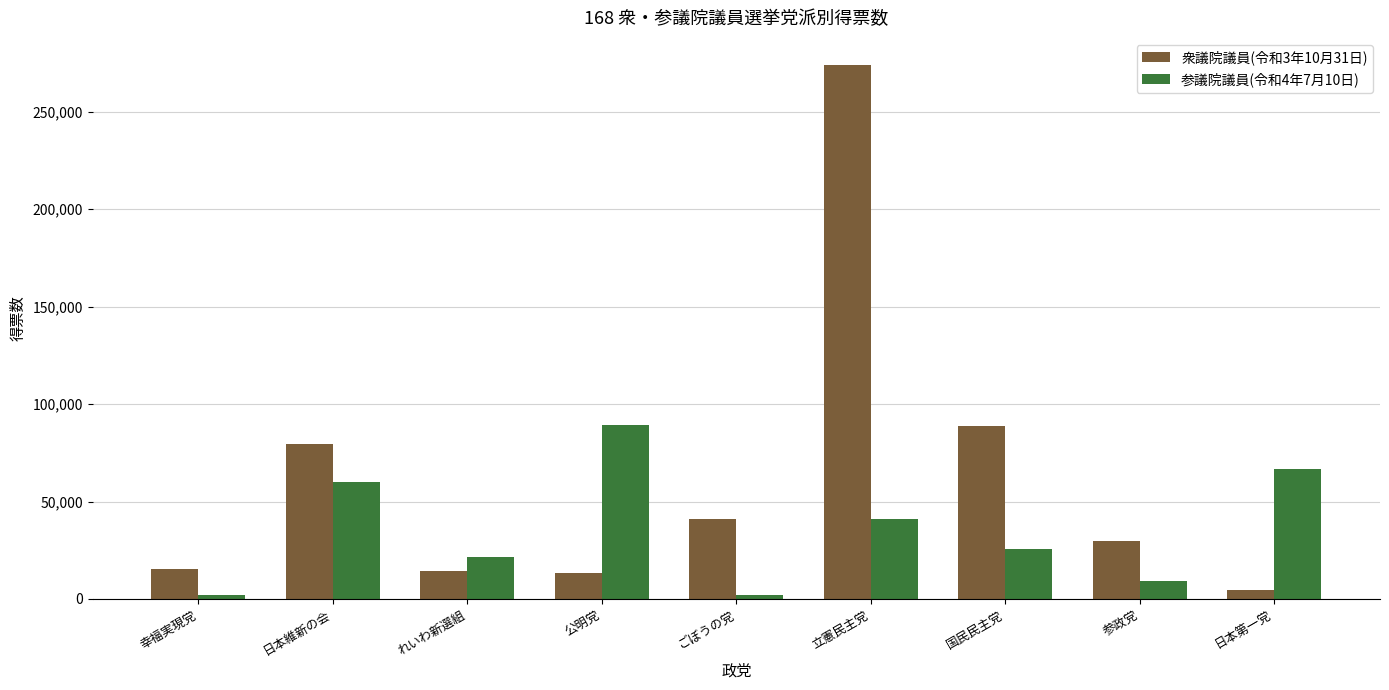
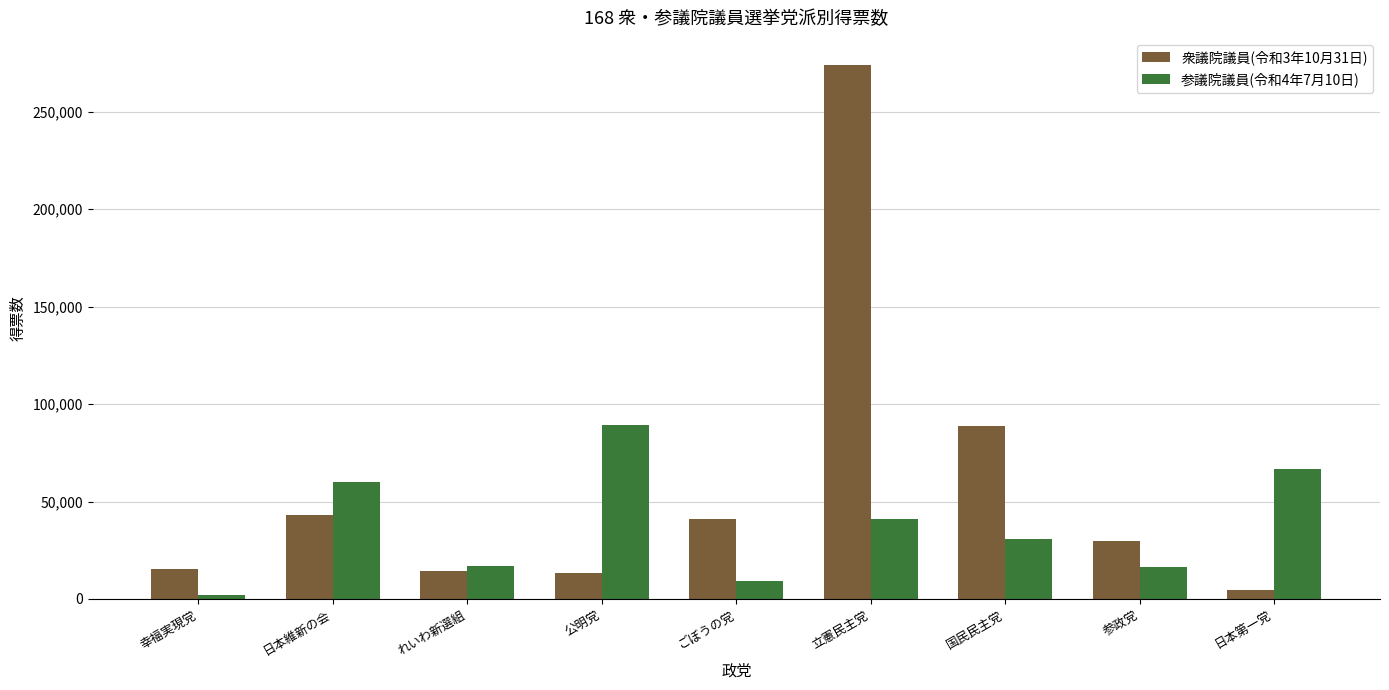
  {
    "衆議院議員(令和3年10月31日)": {
      "幸福実現党": "15,000",
-     "日本維新の会": "79,000",
+     "日本維新の会": "43,000",
      "れいわ新選組": "14,000",
      "公明党": "13,000",
      "ごぼうの党": "41,000",
      "立憲民主党": "274,000",
      "国民民主党": "89,000",
      "参政党": "30,000",
      "日本第一党": "5,000"
    },
    "参議院議員(令和4年7月10日)": {
      "幸福実現党": "2,000",
      "日本維新の会": "60,000",
-     "れいわ新選組": "22,000",
+     "れいわ新選組": "17,000",
      "公明党": "89,000",
-     "ごぼうの党": "2,000",
+     "ごぼうの党": "9,000",
      "立憲民主党": "41,000",
-     "国民民主党": "26,000",
-     "参政党": "9,000",
+     "国民民主党": "31,000",
+     "参政党": "16,000",
      "日本第一党": "66,000"
    }
  }
